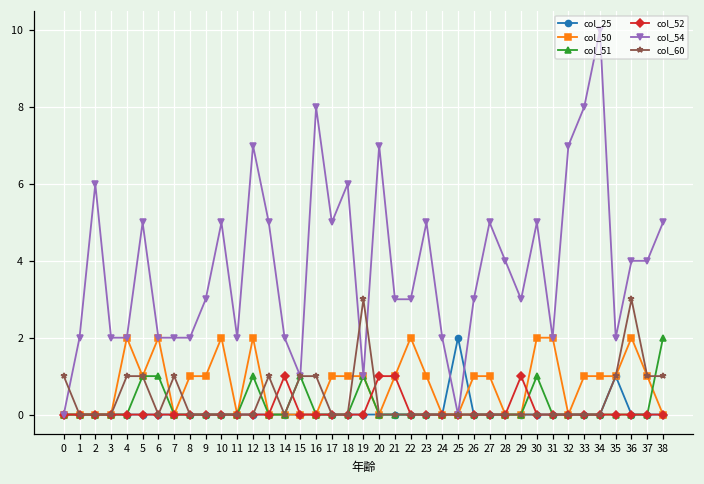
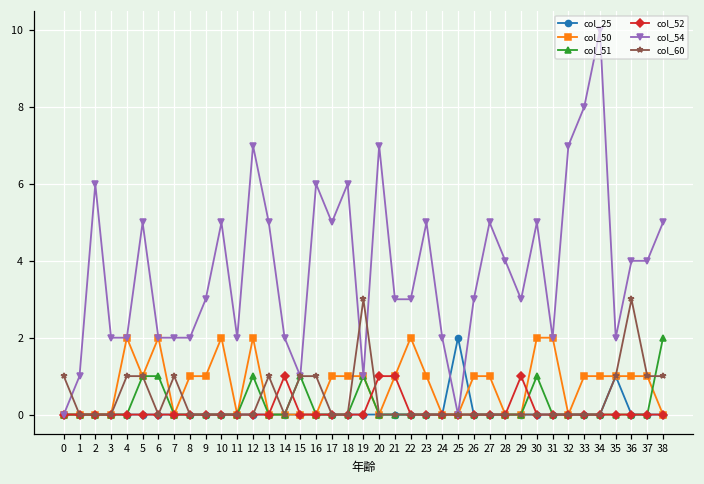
  {
    "col_25": {
      "25": 2
    },
    "col_50": {
      "8": 1,
      "9": 1,
      "10": 2,
      "12": 2,
      "17": 1,
      "18": 1,
      "22": 2,
      "23": 1,
      "26": 1,
      "27": 1,
      "30": 2,
      "33": 1,
      "34": 1,
-     "36": 2
+     "36": 1
    },
    "col_51": {
      "6": 1,
      "12": 1,
      "30": 1,
      "38": 2
    },
    "col_52": {
      "14": 1,
      "20": 1,
      "29": 1
    },
    "col_54": {
-     "1": 2,
+     "1": 1,
      "2": 6,
      "3": 2,
      "5": 5,
      "7": 2,
      "8": 2,
      "9": 3,
      "10": 5,
      "11": 2,
      "12": 7,
      "13": 5,
      "14": 2,
-     "16": 8,
+     "16": 6,
      "17": 5,
      "18": 6,
      "20": 7,
      "21": 3,
      "22": 3,
      "23": 5,
      "24": 2,
      "26": 3,
      "27": 5,
      "28": 4,
      "29": 3,
      "30": 5,
      "32": 7,
      "33": 8,
      "35": 2,
      "36": 4,
      "37": 4,
      "38": 5
    },
    "col_60": {
      "0": 1,
      "4": 1,
      "7": 1,
      "13": 1,
      "16": 1,
      "19": 3,
      "36": 3,
      "38": 1
    }
  }
